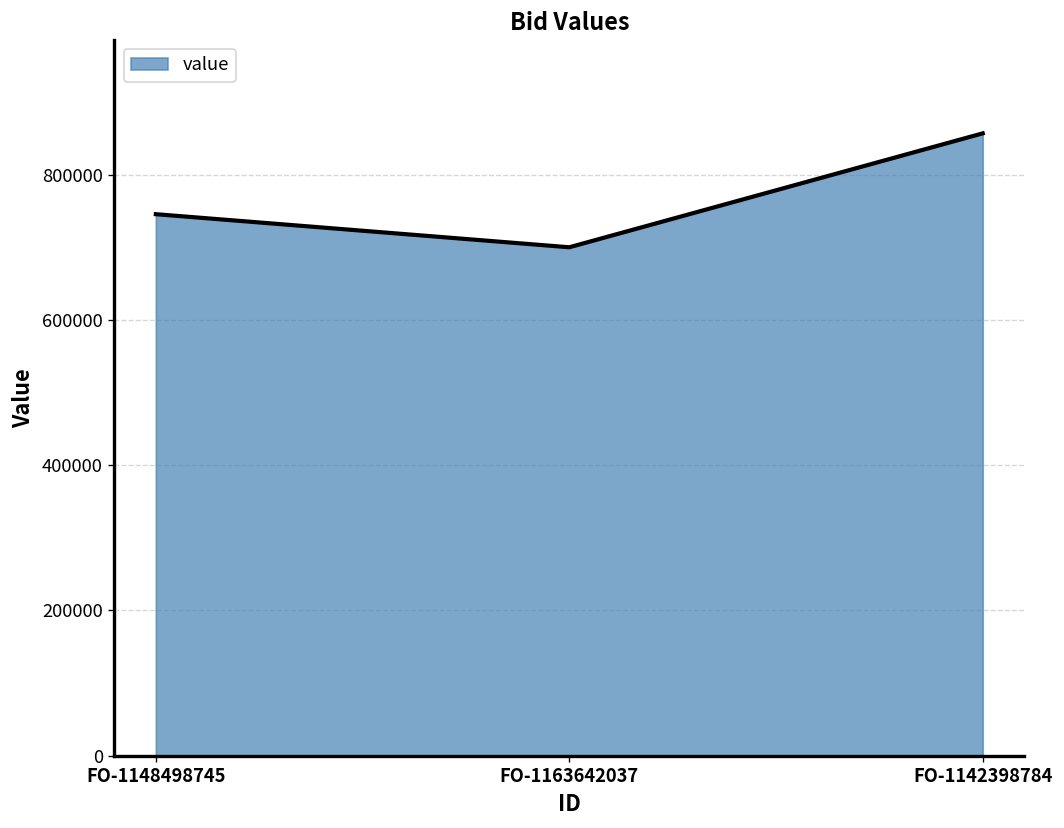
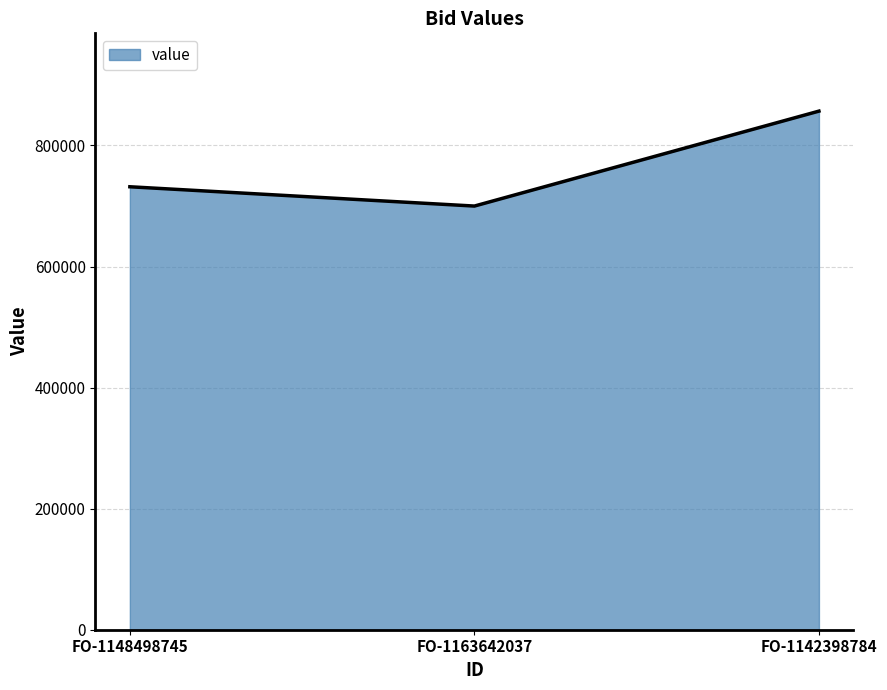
  {
-   "FO-1148498745": 750000,
+   "FO-1148498745": 730000,
    "FO-1163642037": 700000,
    "FO-1142398784": 860000
  }
